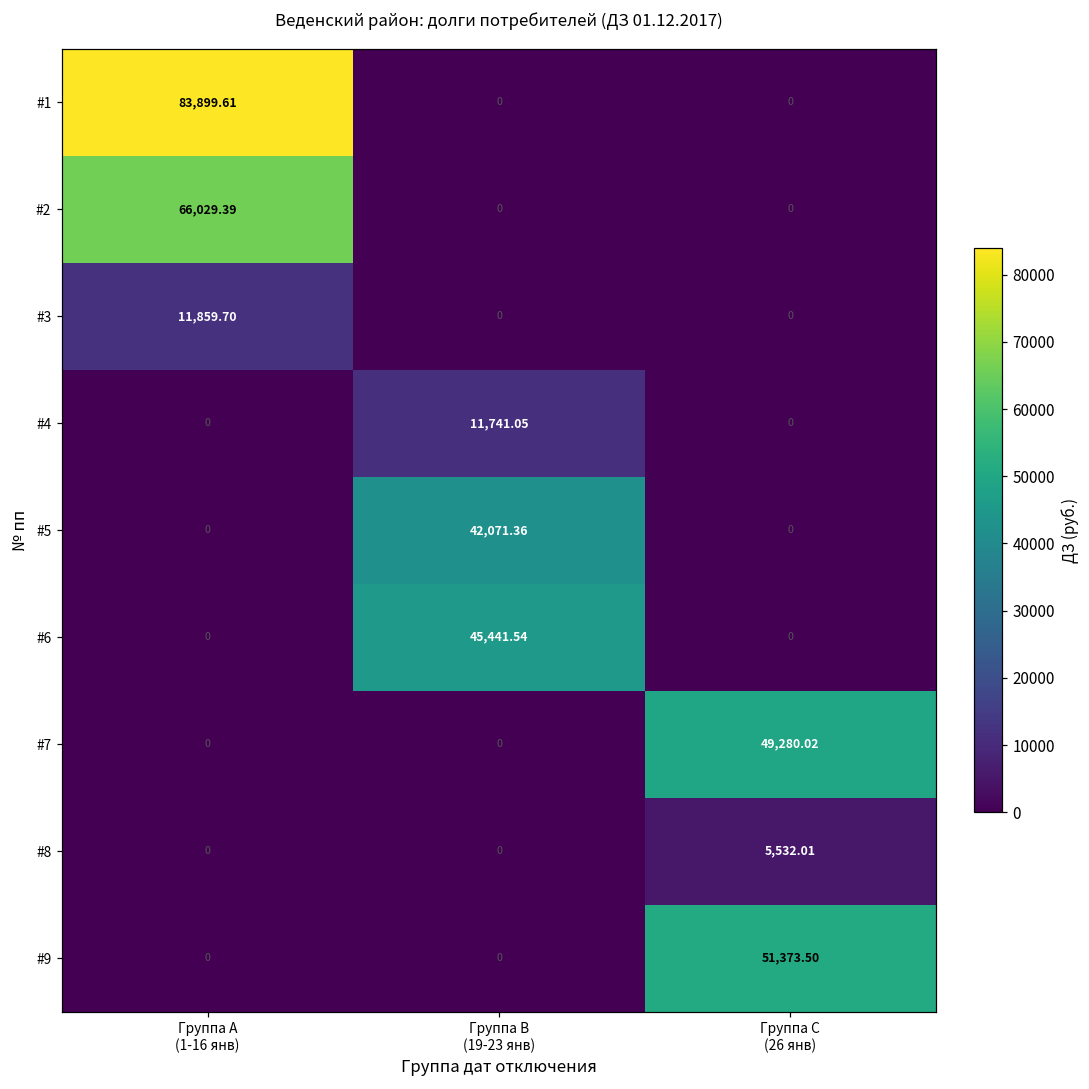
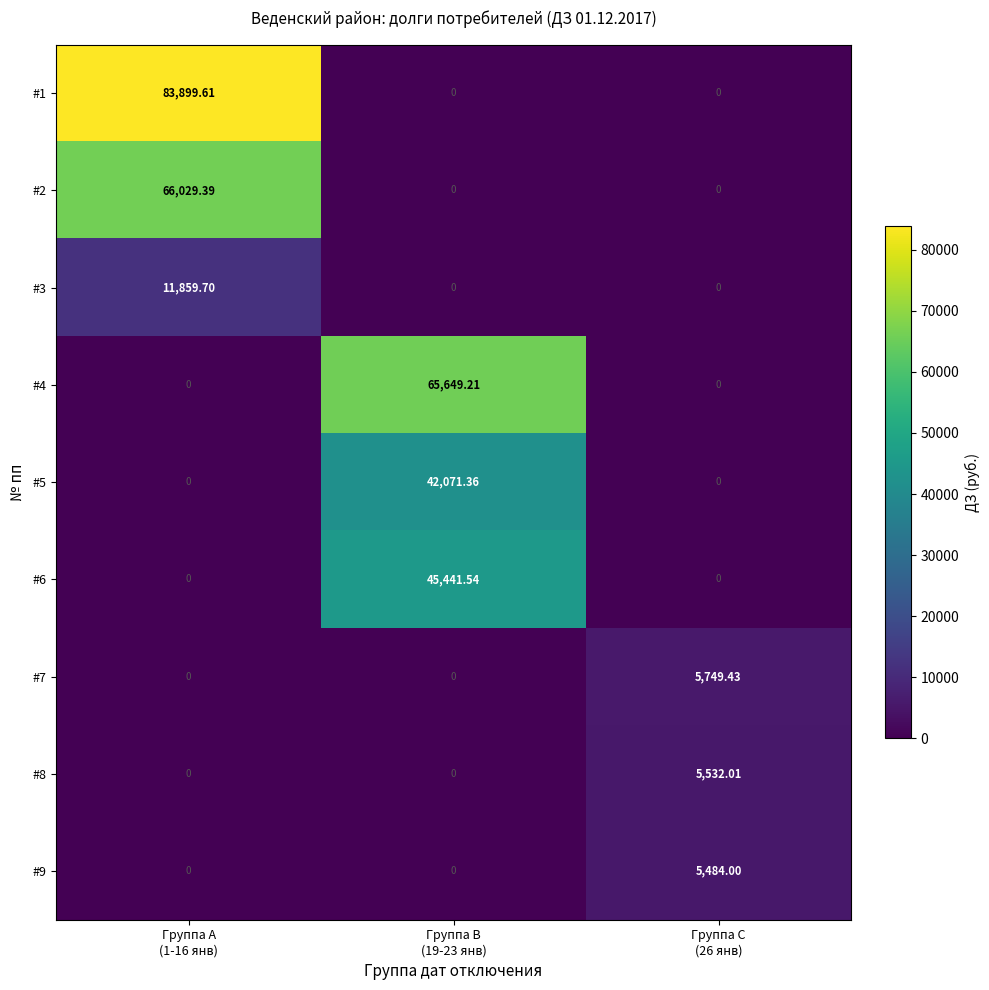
  {
    "#1": {
      "Группа A (1-16 янв)": "83,899.61",
      "Группа B (19-23 янв)": "0",
      "Группа C (26 янв)": "0"
    },
    "#2": {
      "Группа A (1-16 янв)": "66,029.39",
      "Группа B (19-23 янв)": "0",
      "Группа C (26 янв)": "0"
    },
    "#3": {
      "Группа A (1-16 янв)": "11,859.70",
      "Группа B (19-23 янв)": "0",
      "Группа C (26 янв)": "0"
    },
    "#4": {
      "Группа A (1-16 янв)": "0",
-     "Группа B (19-23 янв)": "11,741.05",
+     "Группа B (19-23 янв)": "65,649.21",
      "Группа C (26 янв)": "0"
    },
    "#5": {
      "Группа A (1-16 янв)": "0",
      "Группа B (19-23 янв)": "42,071.36",
      "Группа C (26 янв)": "0"
    },
    "#6": {
      "Группа A (1-16 янв)": "0",
      "Группа B (19-23 янв)": "45,441.54",
      "Группа C (26 янв)": "0"
    },
    "#7": {
      "Группа A (1-16 янв)": "0",
      "Группа B (19-23 янв)": "0",
-     "Группа C (26 янв)": "49,280.02"
+     "Группа C (26 янв)": "5,749.43"
    },
    "#8": {
      "Группа A (1-16 янв)": "0",
      "Группа B (19-23 янв)": "0",
      "Группа C (26 янв)": "5,532.01"
    },
    "#9": {
      "Группа A (1-16 янв)": "0",
      "Группа B (19-23 янв)": "0",
-     "Группа C (26 янв)": "51,373.50"
+     "Группа C (26 янв)": "5,484.00"
    }
  }
